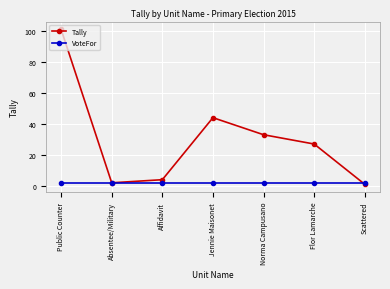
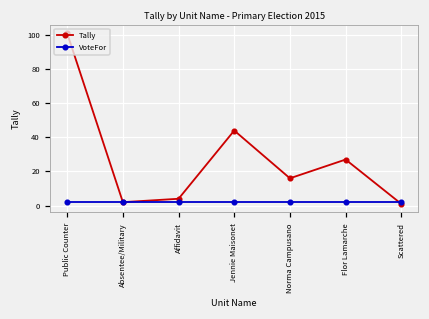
  {
    "Tally": {
      "Affidavit": 4,
      "Jennie Maisonet": 44,
-     "Norma Campusano": 33,
+     "Norma Campusano": 16,
      "Flor Lamarche": 27
    },
    "VoteFor": {
      "Public Counter": 2,
      "Affidavit": 2,
      "Jennie Maisonet": 2,
      "Norma Campusano": 2,
      "Flor Lamarche": 2
    }
  }
